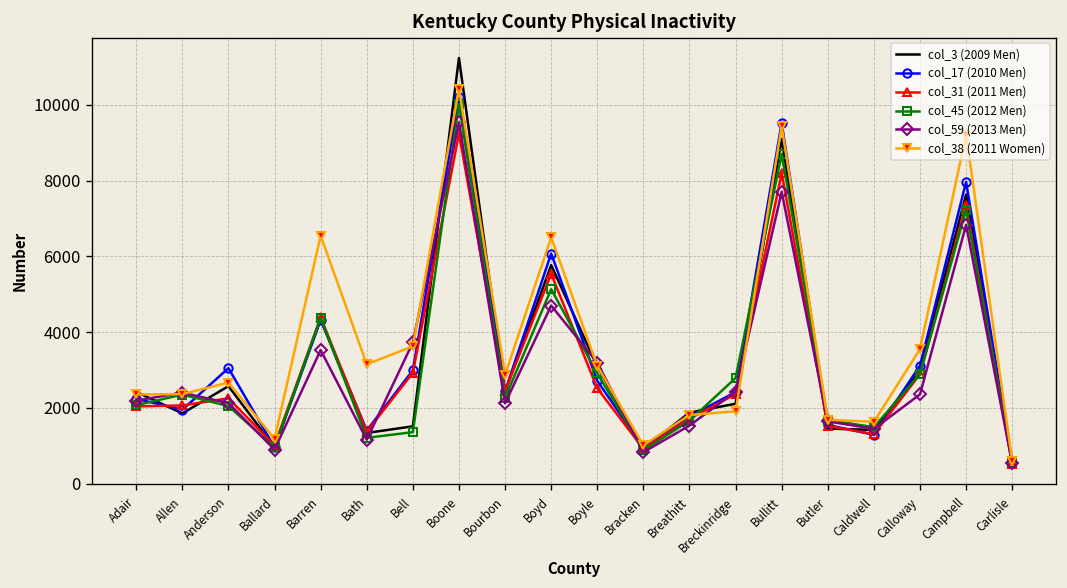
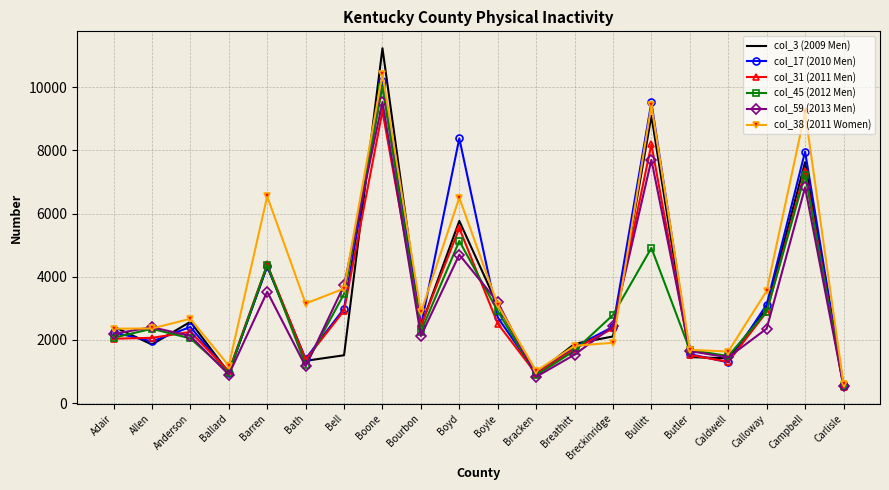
  {
    "col_3 (2009 Men)": {
      "Allen": 1900,
      "Anderson": 2600,
      "Bell": 1500,
      "Boone": 11200,
      "Boyd": 5800,
      "Breckinridge": 2100,
      "Bullitt": 9100,
      "Calloway": 3000,
      "Campbell": 7600
    },
    "col_17 (2010 Men)": {
      "Allen": 2000,
-     "Anderson": 3000,
+     "Anderson": 2400,
      "Boone": 10200,
-     "Boyd": 6100,
+     "Boyd": 8400,
      "Boyle": 2700,
      "Bullitt": 9500,
      "Calloway": 3100,
      "Campbell": 8000
    },
    "col_31 (2011 Men)": {
      "Allen": 2100,
      "Anderson": 2300,
      "Boone": 9200,
      "Boyd": 5500,
      "Boyle": 2500,
      "Bullitt": 8200,
      "Campbell": 7400
    },
    "col_45 (2012 Men)": {
-     "Bell": 1400,
+     "Bell": 3500,
      "Boone": 10000,
      "Bourbon": 2300,
      "Boyd": 5100,
      "Boyle": 2900,
      "Breckinridge": 2800,
-     "Bullitt": 8700,
+     "Bullitt": 4900,
      "Campbell": 7200
    },
    "col_59 (2013 Men)": {
      "Barren": 3500,
      "Bell": 3700,
      "Boone": 9500,
      "Bourbon": 2100,
      "Boyd": 4700,
      "Boyle": 3200,
      "Breathitt": 1500,
      "Bullitt": 7700,
      "Calloway": 2400,
      "Campbell": 6800
    },
    "col_38 (2011 Women)": {
      "Anderson": 2700,
      "Ballard": 1200,
      "Barren": 6500,
      "Bath": 3200,
      "Bell": 3600,
      "Boone": 10400,
      "Bourbon": 2900,
      "Boyd": 6500,
      "Breckinridge": 1900,
      "Bullitt": 9400,
      "Caldwell": 1600,
      "Calloway": 3600
    }
  }
